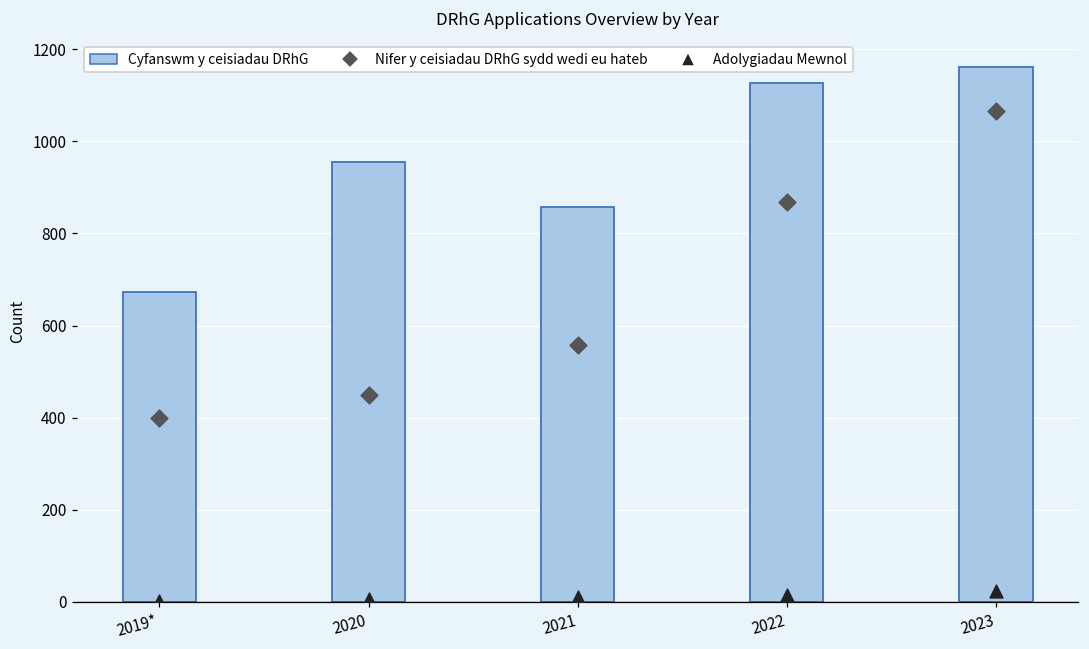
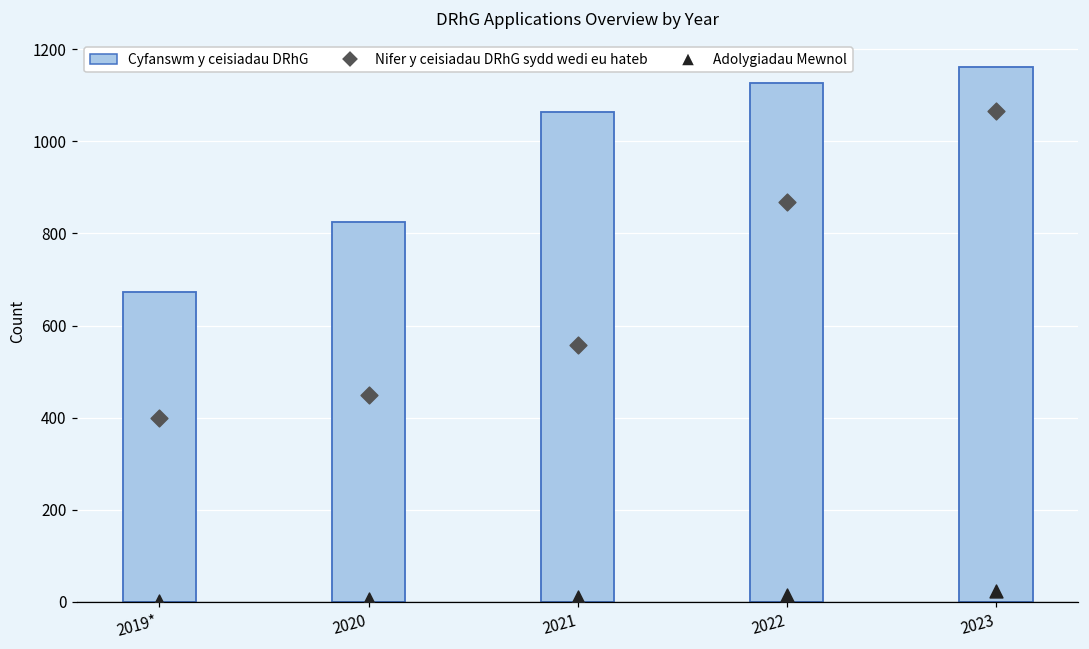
  {
    "Cyfanswm y ceisiadau DRhG": {
      "2019*": 670,
-     "2020": 960,
-     "2021": 860,
+     "2020": 830,
+     "2021": 1060,
      "2022": 1130,
      "2023": 1160
    }
  }
